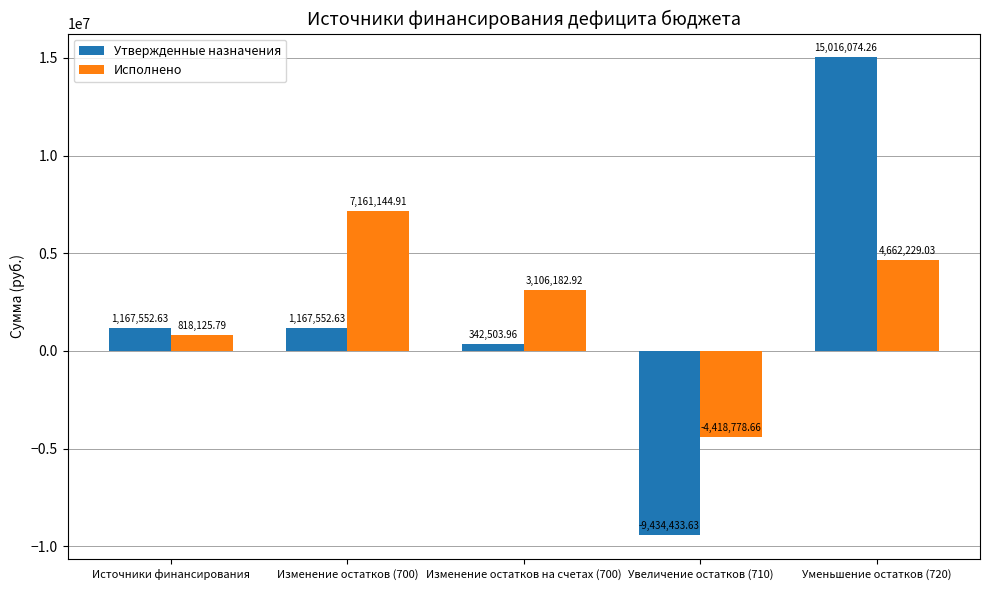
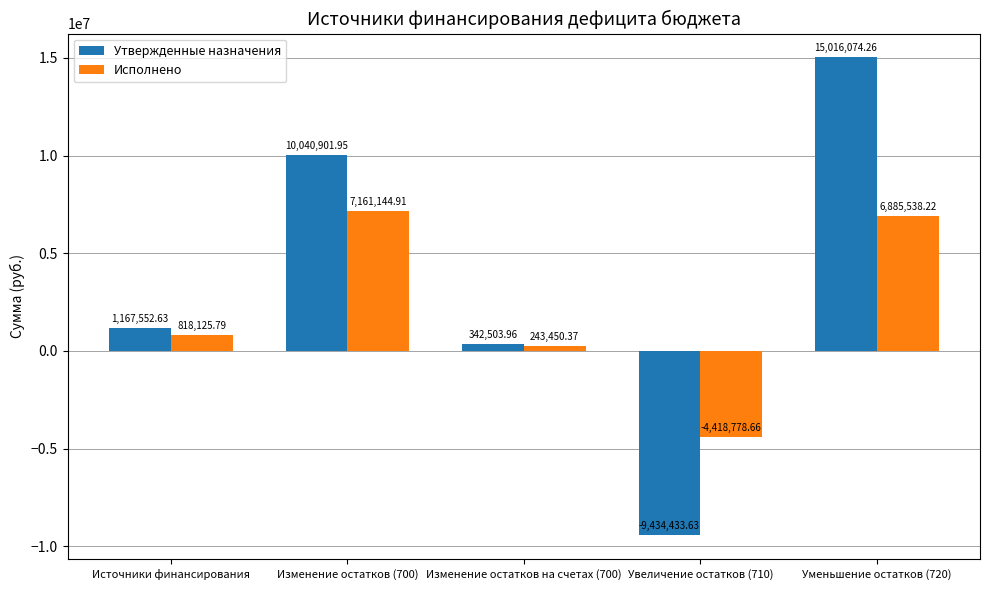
  {
    "Утвержденные назначения": {
      "Источники финансирования": "1,167,552.63",
-     "Изменение остатков (700)": "1,167,552.63",
+     "Изменение остатков (700)": "10,040,901.95",
      "Изменение остатков на счетах (700)": "342,503.96",
      "Увеличение остатков (710)": "-9,434,433.63",
      "Уменьшение остатков (720)": "15,016,074.26"
    },
    "Исполнено": {
      "Источники финансирования": "818,125.79",
      "Изменение остатков (700)": "7,161,144.91",
-     "Изменение остатков на счетах (700)": "3,106,182.92",
+     "Изменение остатков на счетах (700)": "243,450.37",
      "Увеличение остатков (710)": "-4,418,778.66",
-     "Уменьшение остатков (720)": "4,662,229.03"
+     "Уменьшение остатков (720)": "6,885,538.22"
    }
  }
